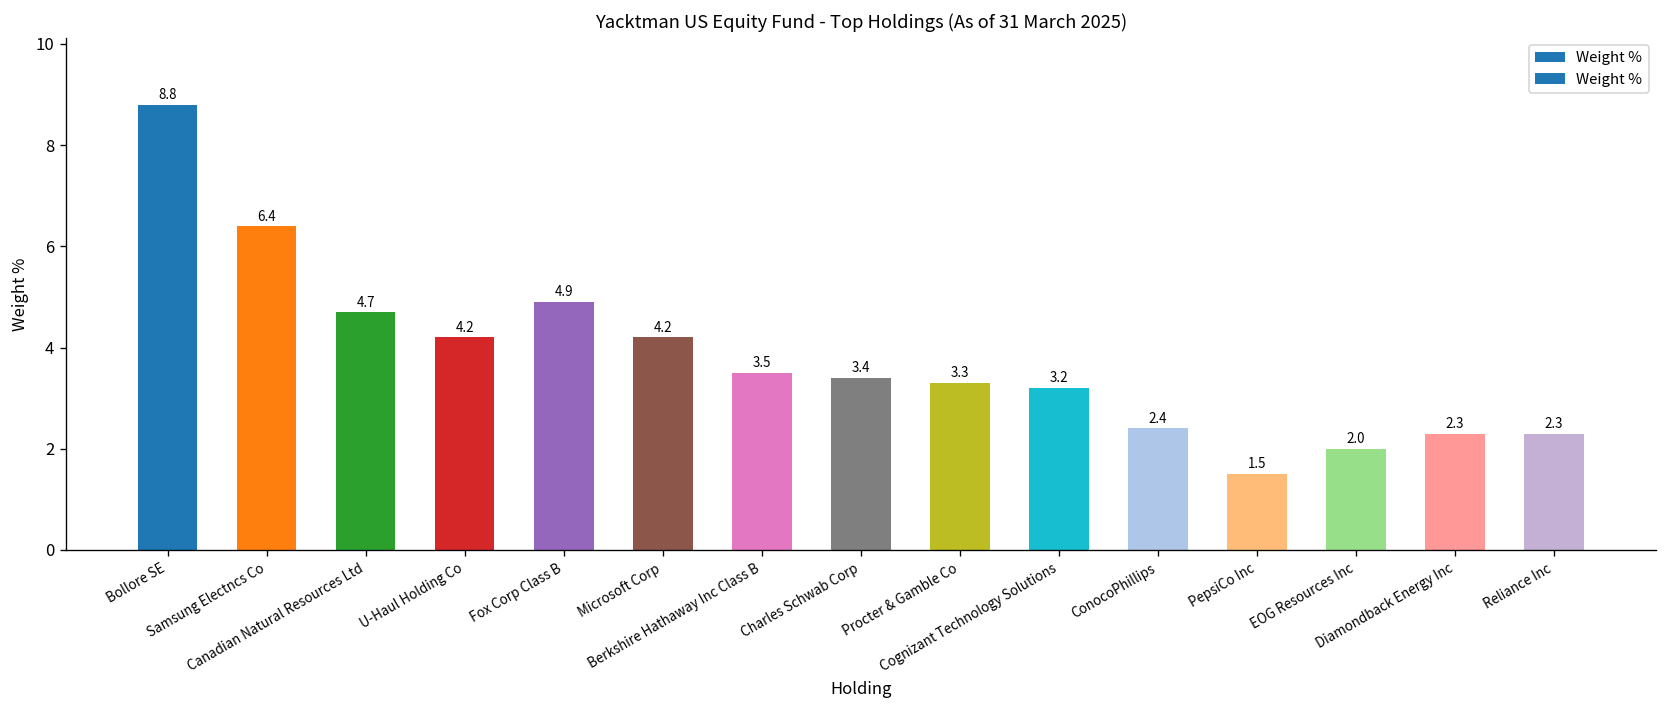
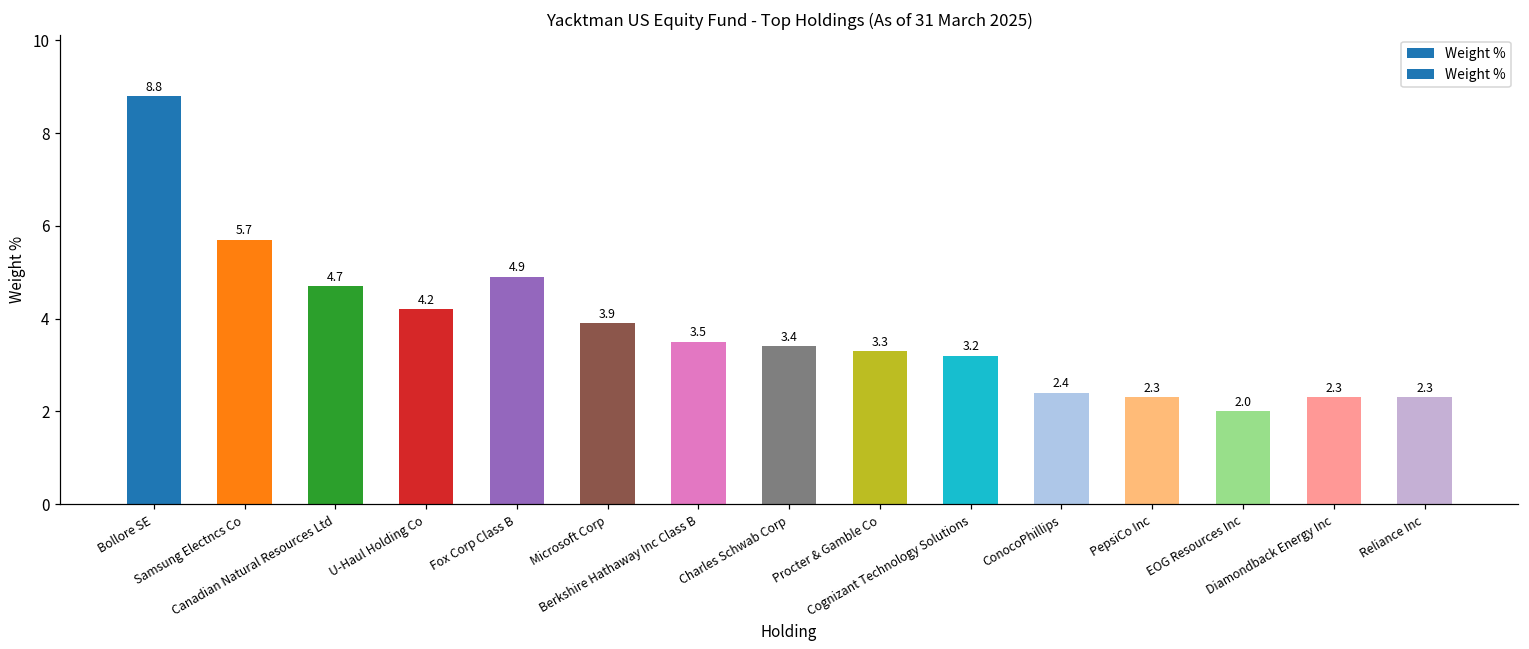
  {
    "Bollore SE": 8.8,
-   "Samsung Electncs Co": 6.4,
+   "Samsung Electncs Co": 5.7,
    "Canadian Natural Resources Ltd": 4.7,
    "U-Haul Holding Co": 4.2,
    "Fox Corp Class B": 4.9,
-   "Microsoft Corp": 4.2,
+   "Microsoft Corp": 3.9,
    "Berkshire Hathaway Inc Class B": 3.5,
    "Charles Schwab Corp": 3.4,
    "Procter & Gamble Co": 3.3,
    "Cognizant Technology Solutions": 3.2,
    "ConocoPhillips": 2.4,
-   "PepsiCo Inc": 1.5,
+   "PepsiCo Inc": 2.3,
    "EOG Resources Inc": 2.0,
    "Diamondback Energy Inc": 2.3,
    "Reliance Inc": 2.3
  }
